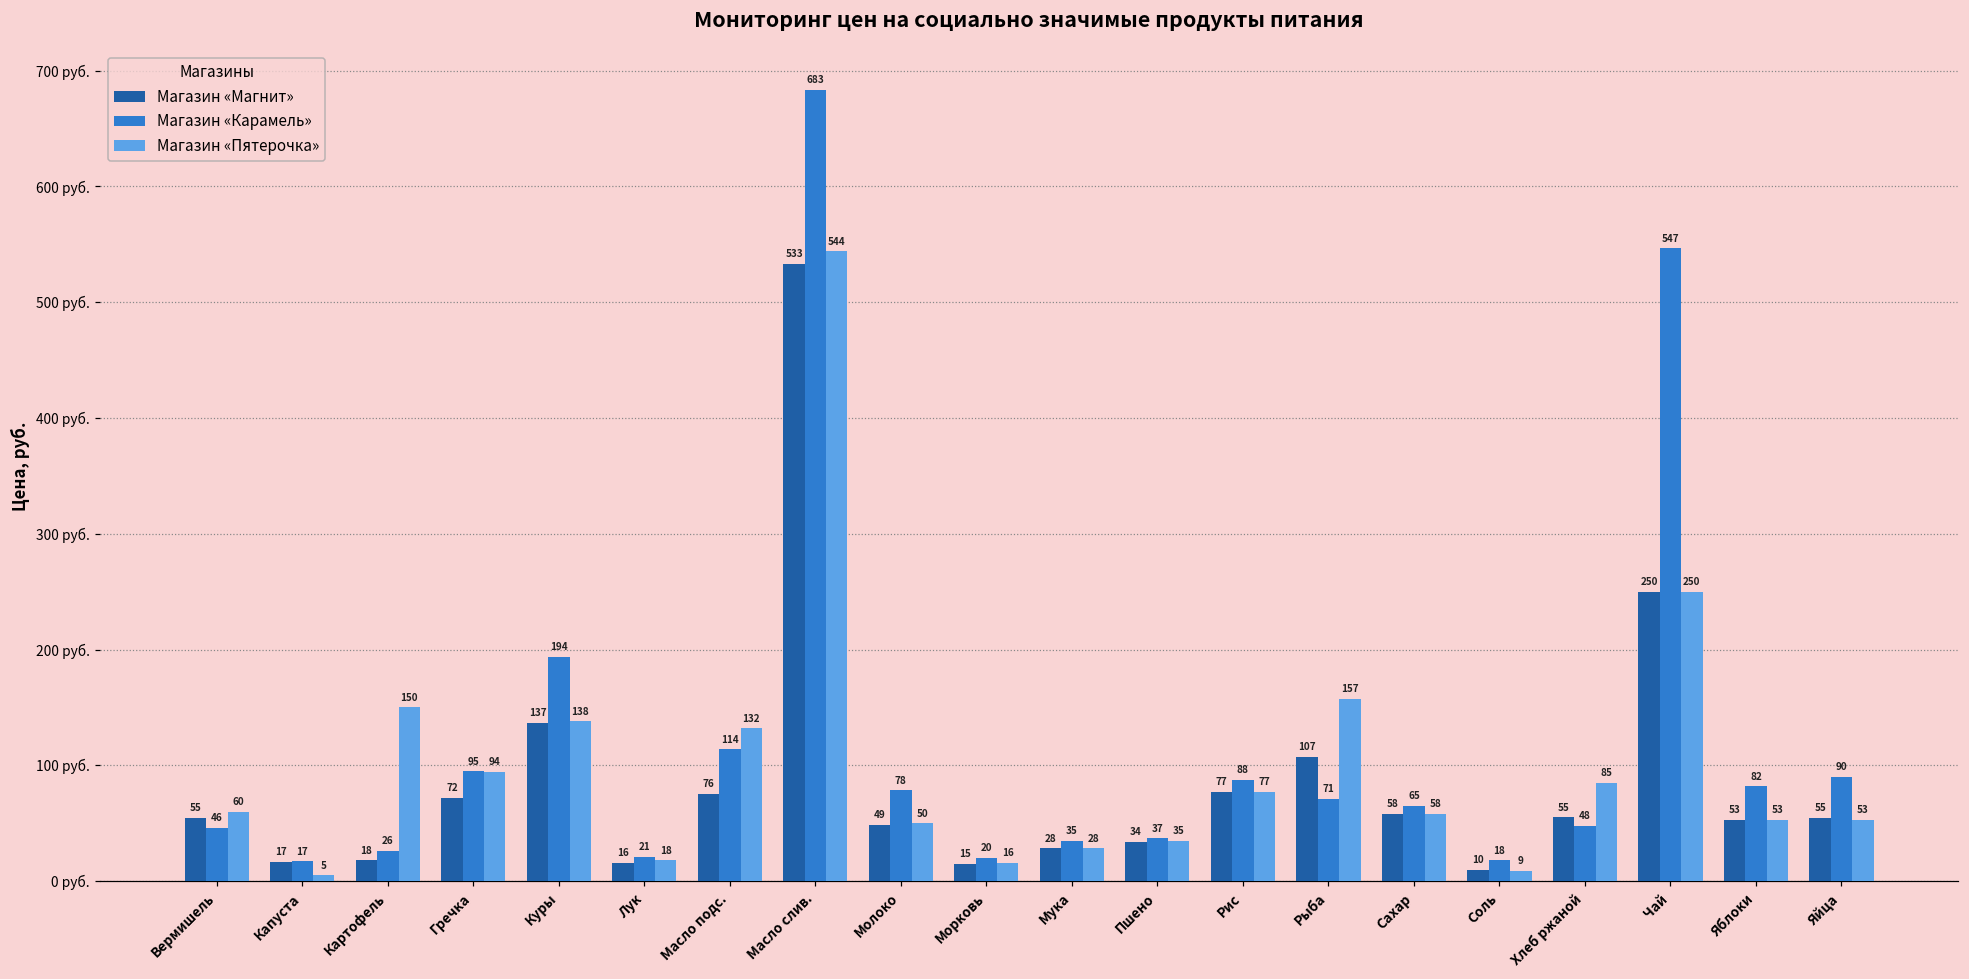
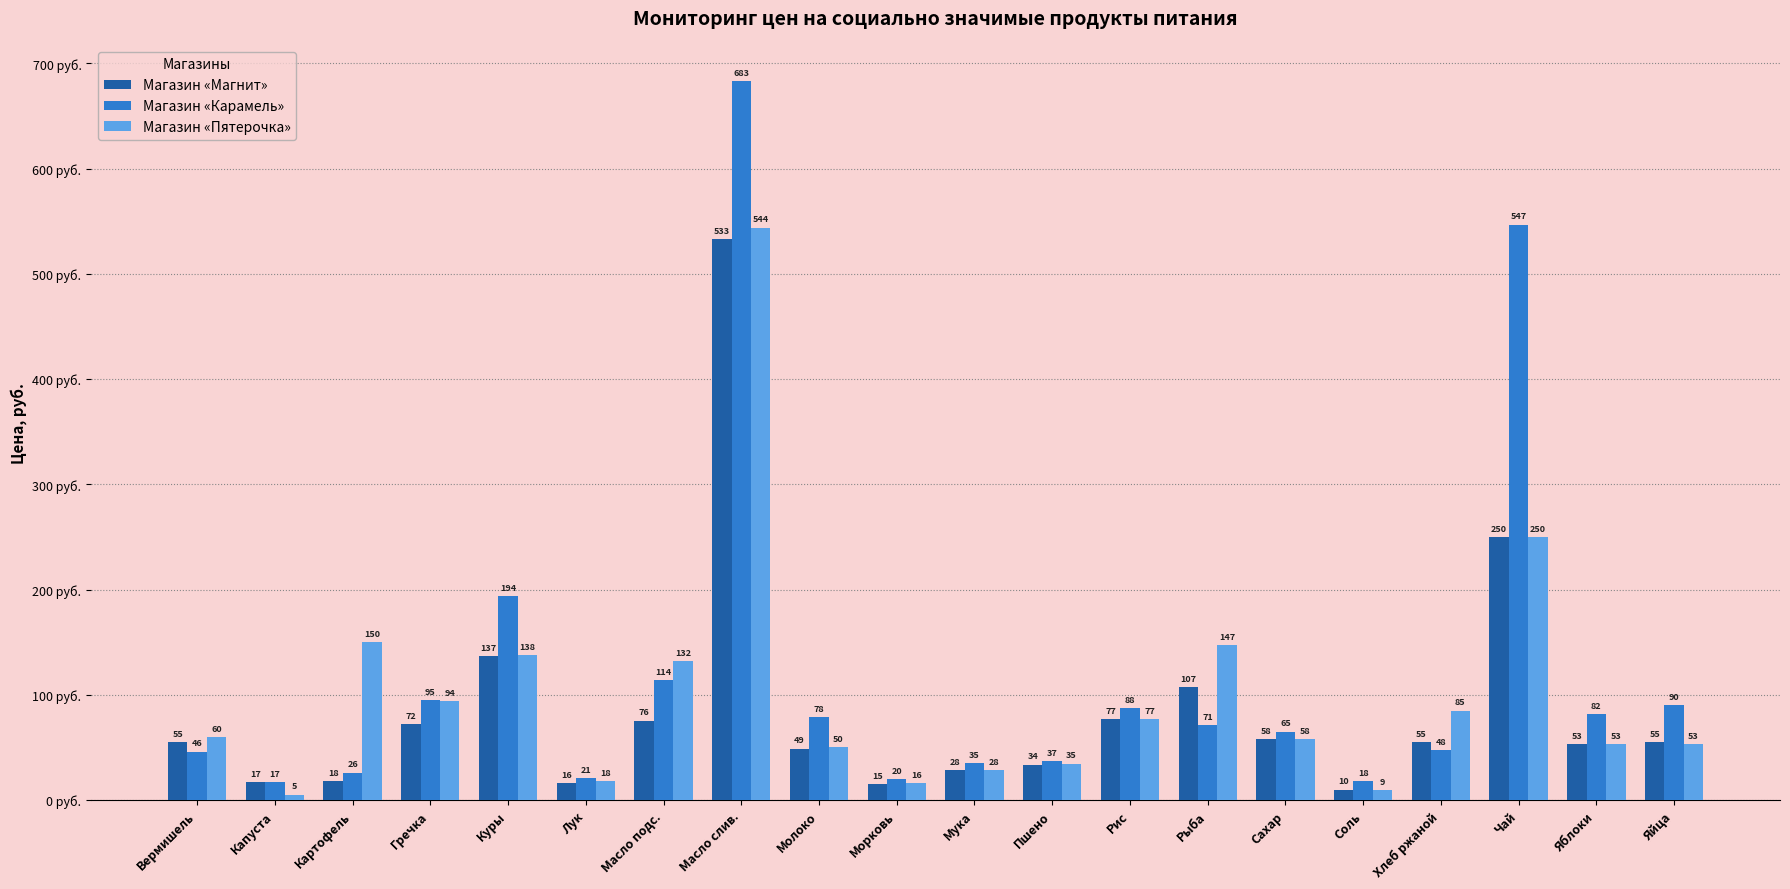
  {
    "Магазин «Пятерочка»": {
      "Вермишель": 60,
      "Капуста": 5,
      "Картофель": 150,
      "Гречка": 94,
      "Куры": 138,
      "Лук": 18,
      "Масло подс.": 132,
      "Масло слив.": 544,
      "Молоко": 50,
      "Морковь": 16,
      "Мука": 28,
      "Пшено": 35,
      "Рис": 77,
-     "Рыба": 157,
+     "Рыба": 147,
      "Сахар": 58,
      "Соль": 9,
      "Хлеб ржаной": 85,
      "Чай": 250,
      "Яблоки": 53,
      "Яйца": 53
    }
  }
